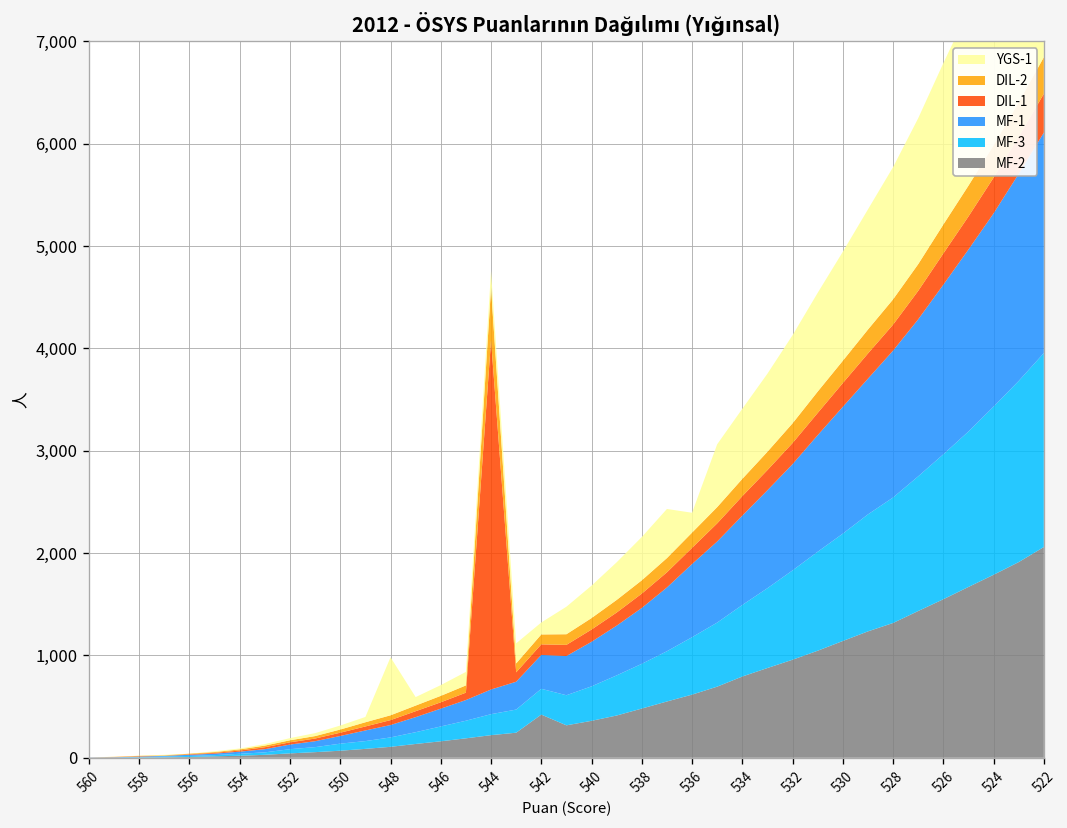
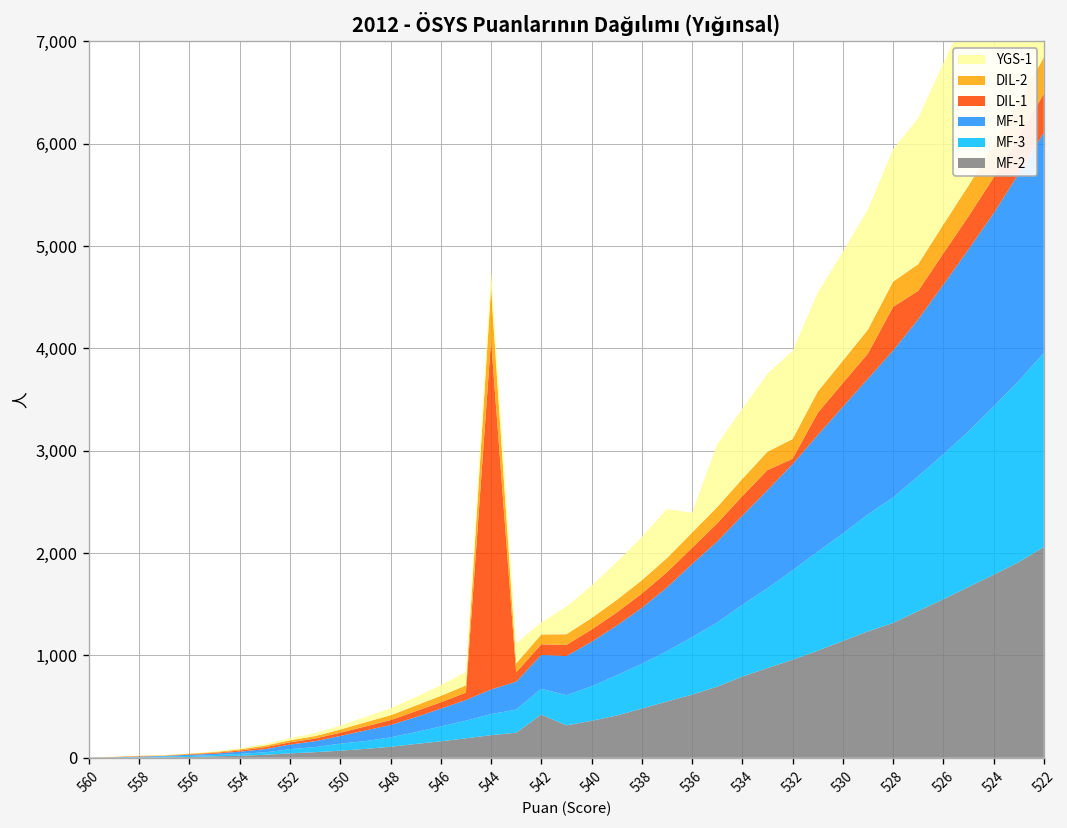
  {
    "MF-2": {
      "552": "0",
      "550": "100",
      "548": "100",
      "546": "200",
      "544": "200",
      "542": "400",
      "540": "400",
      "538": "500",
      "536": "600",
      "534": "800",
      "532": "1,000",
      "530": "1,100",
      "528": "1,300",
      "526": "1,500",
      "524": "1,800",
      "522": "2,100"
    },
    "DIL-1": {
      "550": "0",
      "548": "0",
      "546": "100",
      "544": "3,400",
      "542": "100",
      "540": "100",
      "538": "100",
      "536": "200",
      "534": "200",
-     "532": "200",
+     "532": "100",
      "530": "200",
-     "528": "300",
+     "528": "400",
      "526": "300",
      "524": "300",
      "522": "400"
    },
    "DIL-2": {
      "550": "0",
      "548": "0",
      "546": "100",
      "544": "500",
      "542": "100",
      "540": "100",
      "538": "100",
      "536": "100",
      "534": "200",
      "532": "200",
      "530": "200",
      "528": "200",
      "526": "300",
      "522": "400"
    },
    "YGS-1": {
      "550": "0",
-     "548": "600",
+     "548": "100",
      "546": "100",
      "544": "200",
      "542": "100",
      "540": "300",
      "538": "400",
      "536": "200",
      "534": "700",
      "532": "900",
      "530": "1,100",
      "528": "1,300",
      "526": "1,600"
    }
  }
